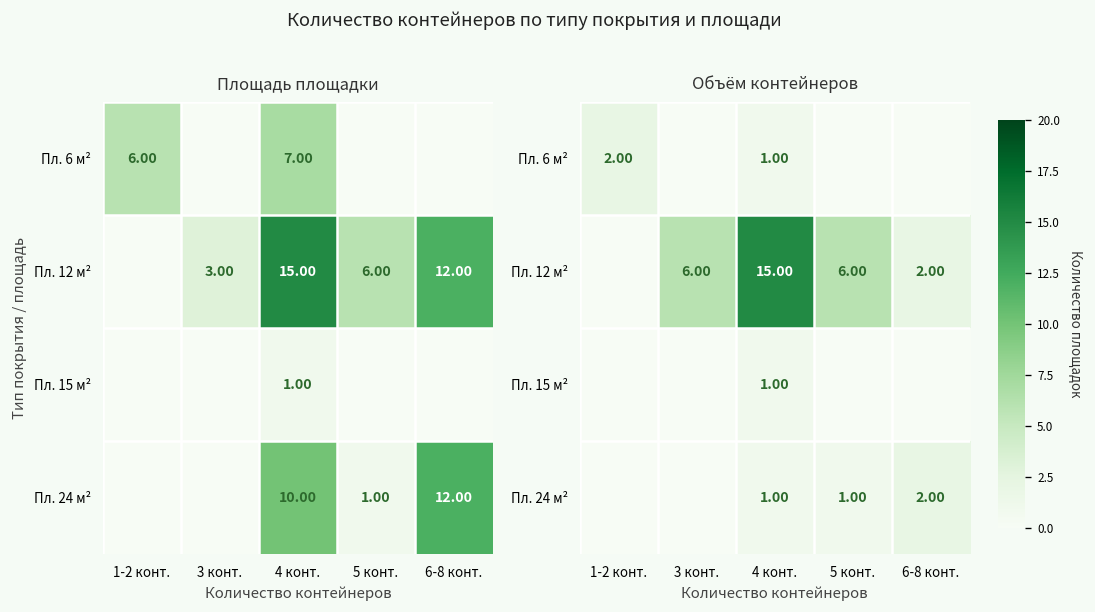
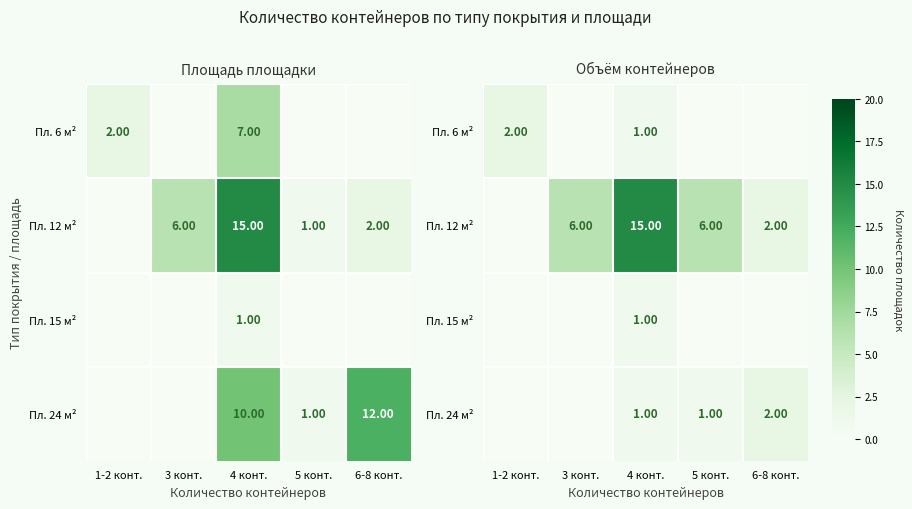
  {
    "Площадь площадки": {
      "Пл. 6 м²": {
-       "1-2 конт.": 6.00,
+       "1-2 конт.": 2.00,
        "4 конт.": 7.00
      },
      "Пл. 12 м²": {
-       "3 конт.": 3.00,
+       "3 конт.": 6.00,
        "4 конт.": 15.00,
-       "5 конт.": 6.00,
-       "6-8 конт.": 12.00
+       "5 конт.": 1.00,
+       "6-8 конт.": 2.00
      },
      "Пл. 15 м²": {
        "4 конт.": 1.00
      },
      "Пл. 24 м²": {
        "4 конт.": 10.00,
        "5 конт.": 1.00,
        "6-8 конт.": 12.00
      }
    },
    "Объём контейнеров": {
      "Пл. 6 м²": {
        "1-2 конт.": 2.00,
        "4 конт.": 1.00
      },
      "Пл. 12 м²": {
        "3 конт.": 6.00,
        "4 конт.": 15.00,
        "5 конт.": 6.00,
        "6-8 конт.": 2.00
      },
      "Пл. 15 м²": {
        "4 конт.": 1.00
      },
      "Пл. 24 м²": {
        "4 конт.": 1.00,
        "5 конт.": 1.00,
        "6-8 конт.": 2.00
      }
    }
  }
